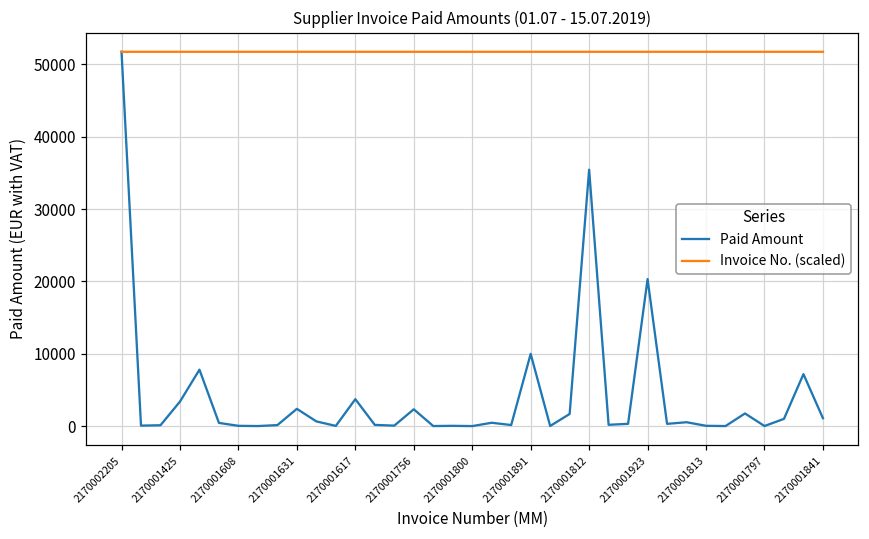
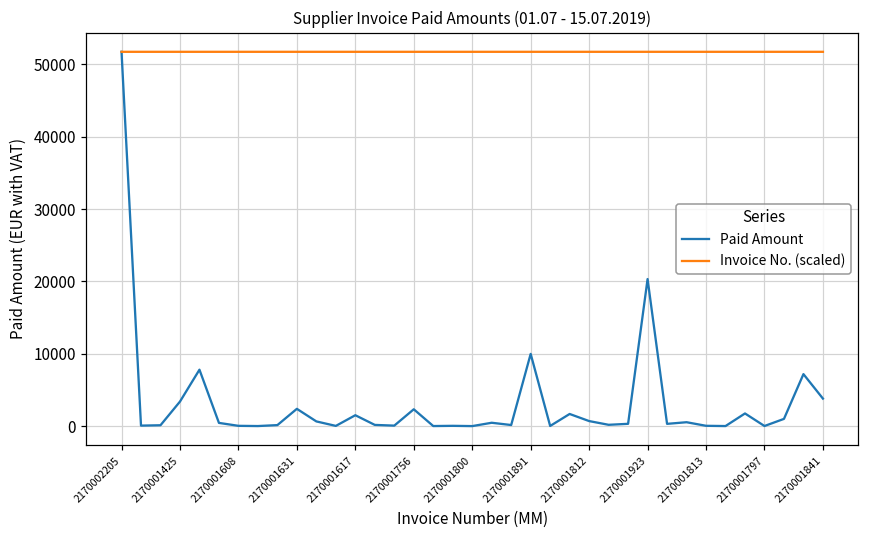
  {
    "Paid Amount": {
      "2170001425": 3000,
      "2170001608": 0,
      "2170001631": 2000,
-     "2170001617": 4000,
+     "2170001617": 2000,
      "2170001756": 2000,
      "2170001800": 0,
      "2170001891": 10000,
-     "2170001812": 35000,
+     "2170001812": 1000,
      "2170001923": 20000,
      "2170001813": 0,
      "2170001797": 0,
-     "2170001841": 1000
+     "2170001841": 4000
    },
    "Invoice No. (scaled)": {
      "2170001425": 52000,
      "2170001608": 52000,
      "2170001631": 52000,
      "2170001617": 52000,
      "2170001756": 52000,
      "2170001800": 52000,
      "2170001891": 52000,
      "2170001812": 52000,
      "2170001923": 52000,
      "2170001813": 52000,
      "2170001797": 52000,
      "2170001841": 52000
    }
  }
